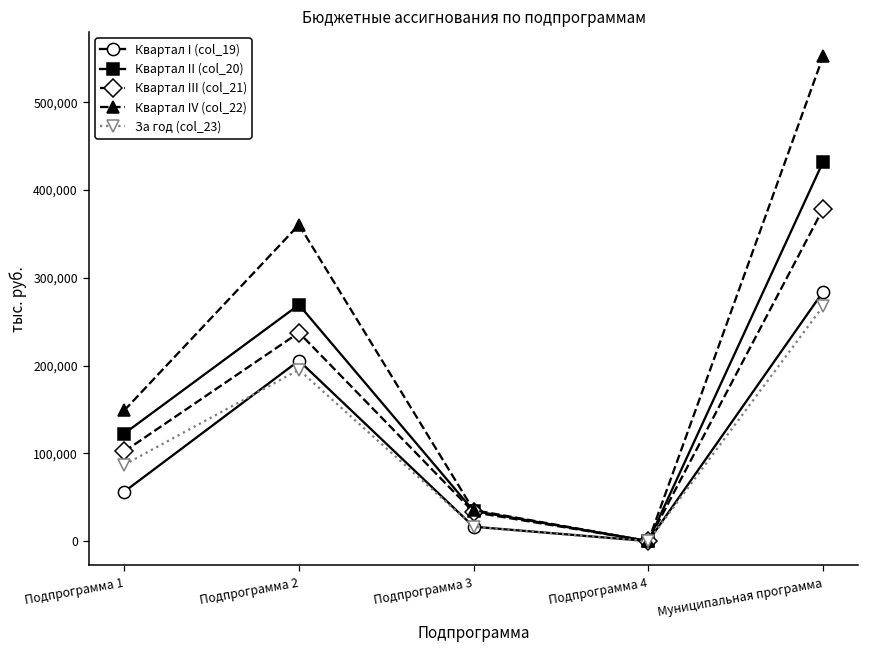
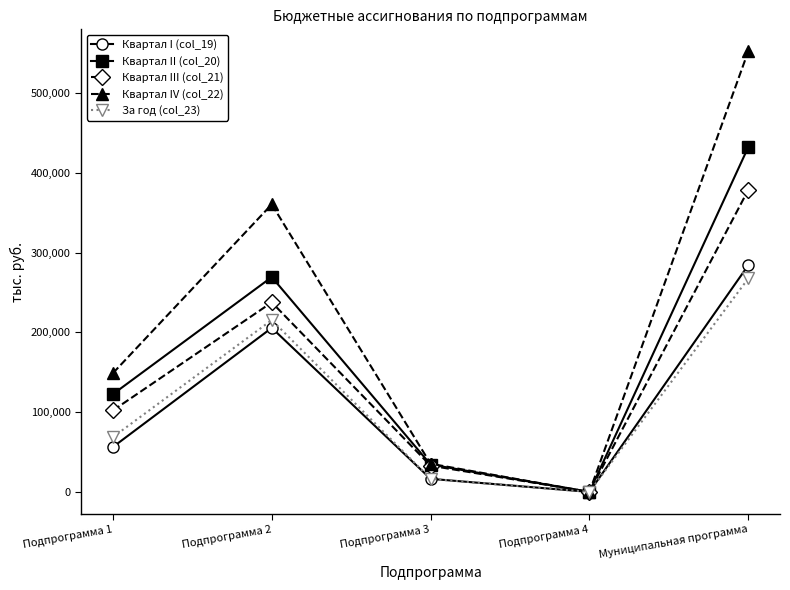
  {
    "За год (col_23)": {
-     "Подпрограмма 1": "90,000",
-     "Подпрограмма 2": "200,000",
+     "Подпрограмма 1": "70,000",
+     "Подпрограмма 2": "220,000",
      "Муниципальная программа": "270,000"
    }
  }
